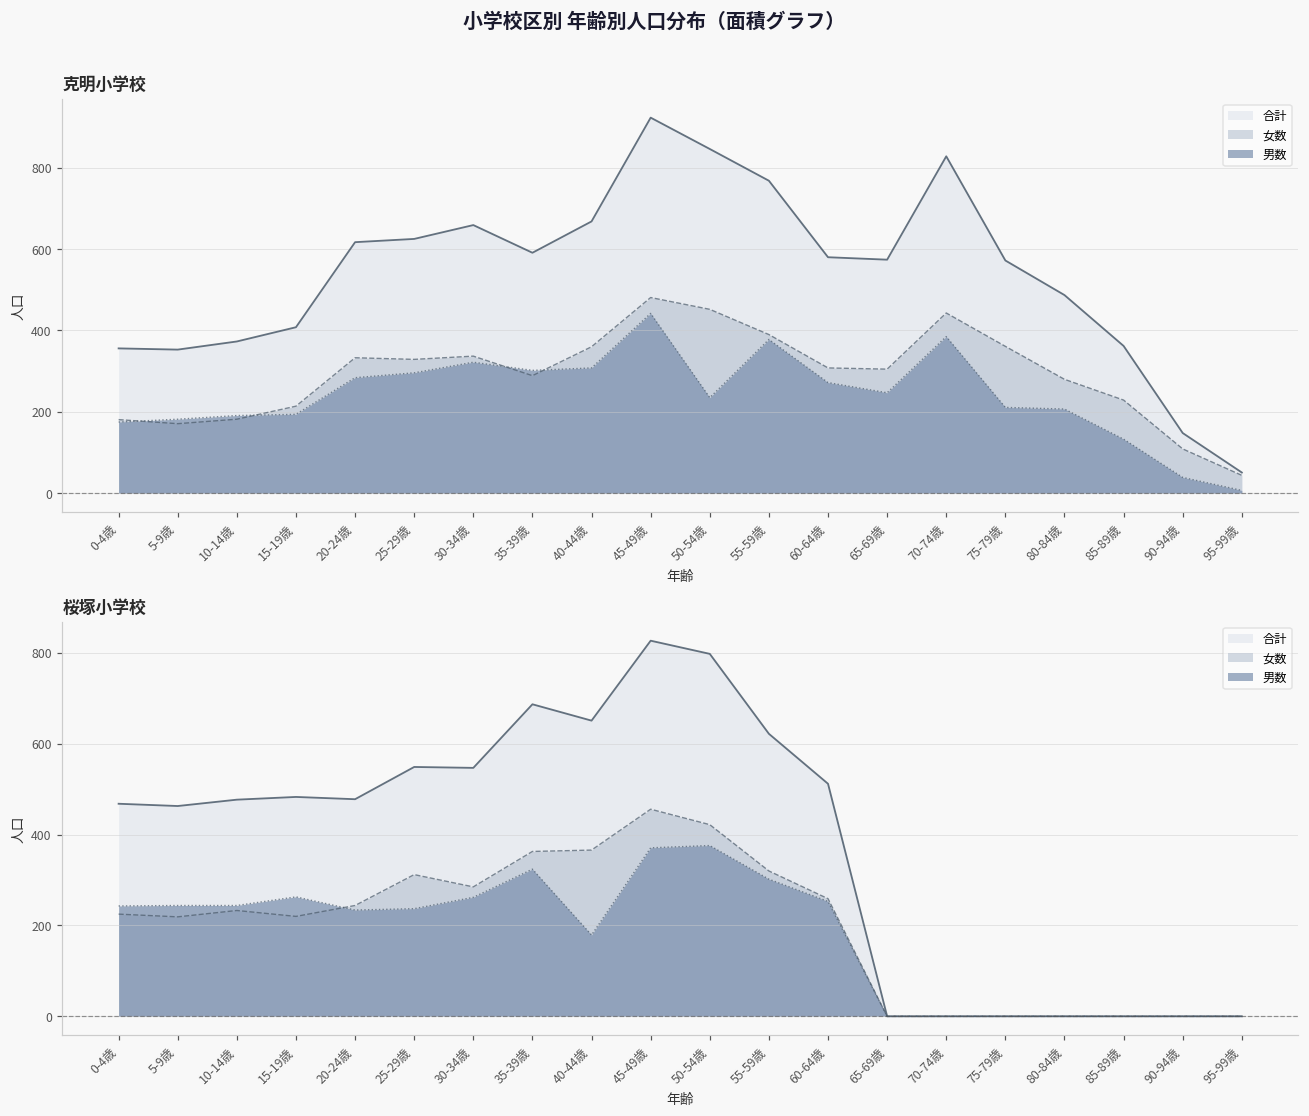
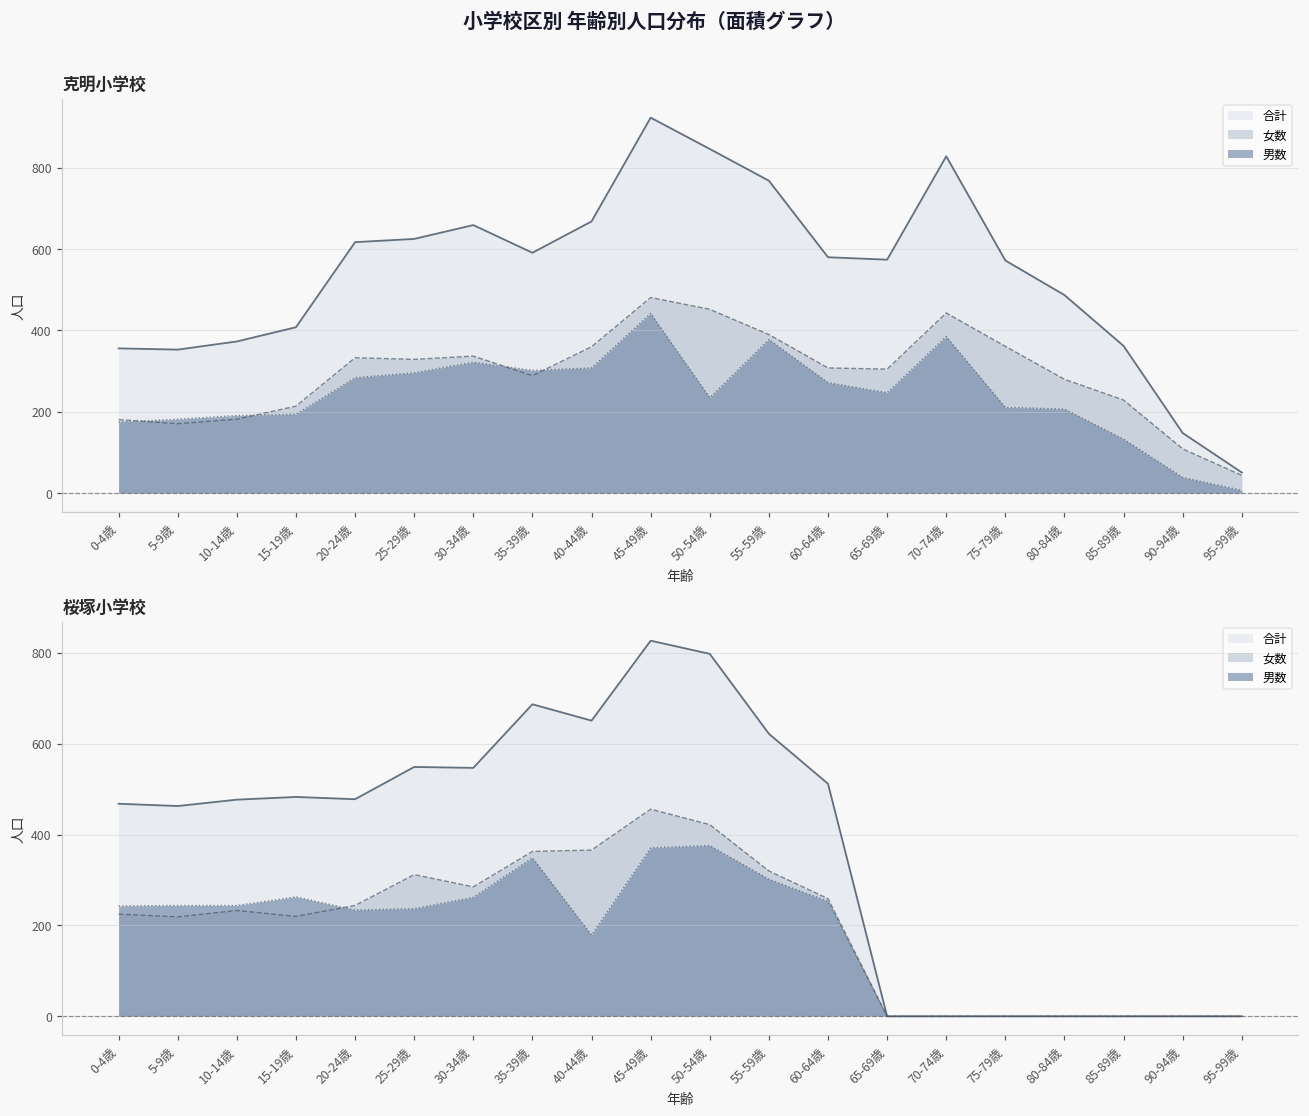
  {
    "克明小学校": {
      "男数": {
        "5-9歳": 180,
        "10-14歳": 190,
        "15-19歳": 190,
        "20-24歳": 280,
        "25-29歳": 300,
        "30-34歳": 320,
        "35-39歳": 300,
        "40-44歳": 310,
        "45-49歳": 440,
        "50-54歳": 240,
        "55-59歳": 380,
        "60-64歳": 270,
        "65-69歳": 250,
        "70-74歳": 390,
        "75-79歳": 210,
        "80-84歳": 210,
        "85-89歳": 130,
        "90-94歳": 40,
        "95-99歳": 10
      }
    },
    "桜塚小学校": {
      "男数": {
        "0-4歳": 240,
        "5-9歳": 240,
        "10-14歳": 240,
        "15-19歳": 260,
        "20-24歳": 230,
        "25-29歳": 240,
        "30-34歳": 260,
-       "35-39歳": 320,
+       "35-39歳": 350,
        "40-44歳": 180,
        "45-49歳": 370,
        "50-54歳": 380,
        "55-59歳": 300
      }
    }
  }
